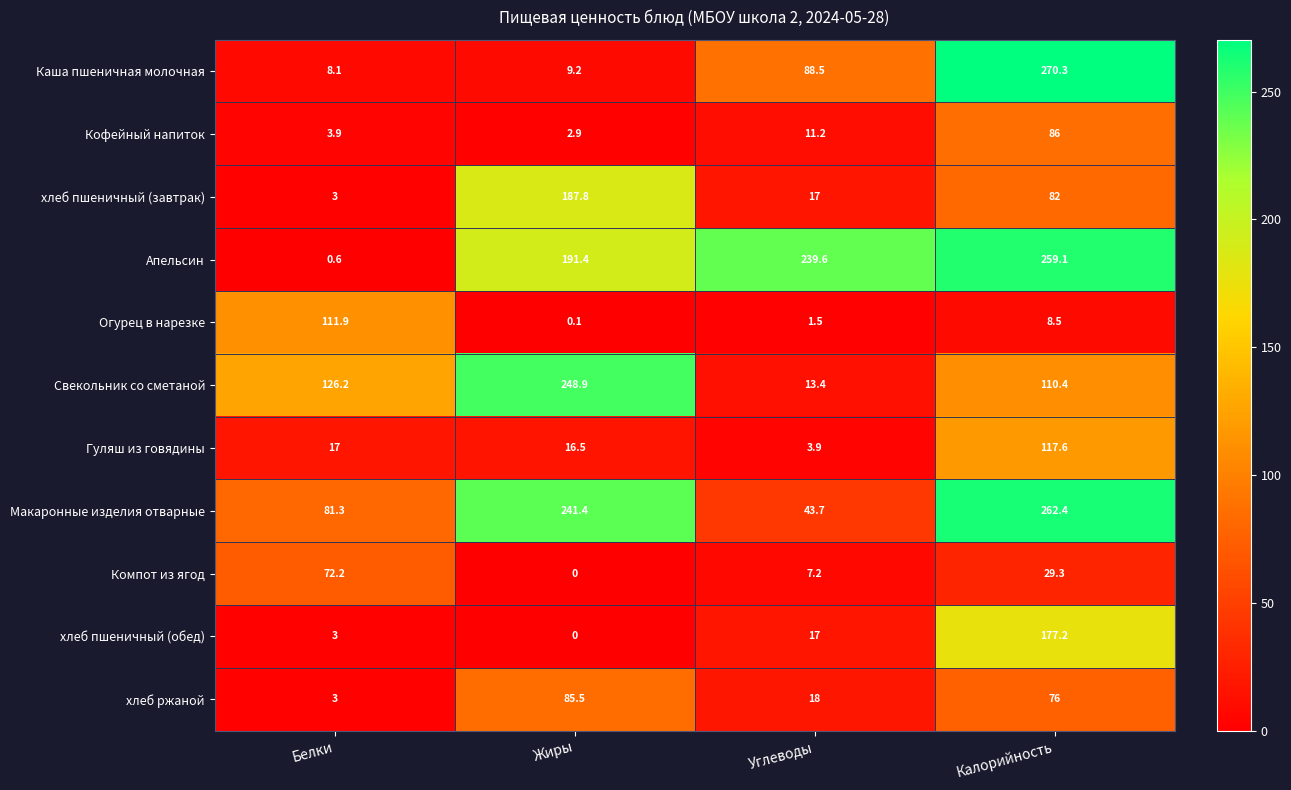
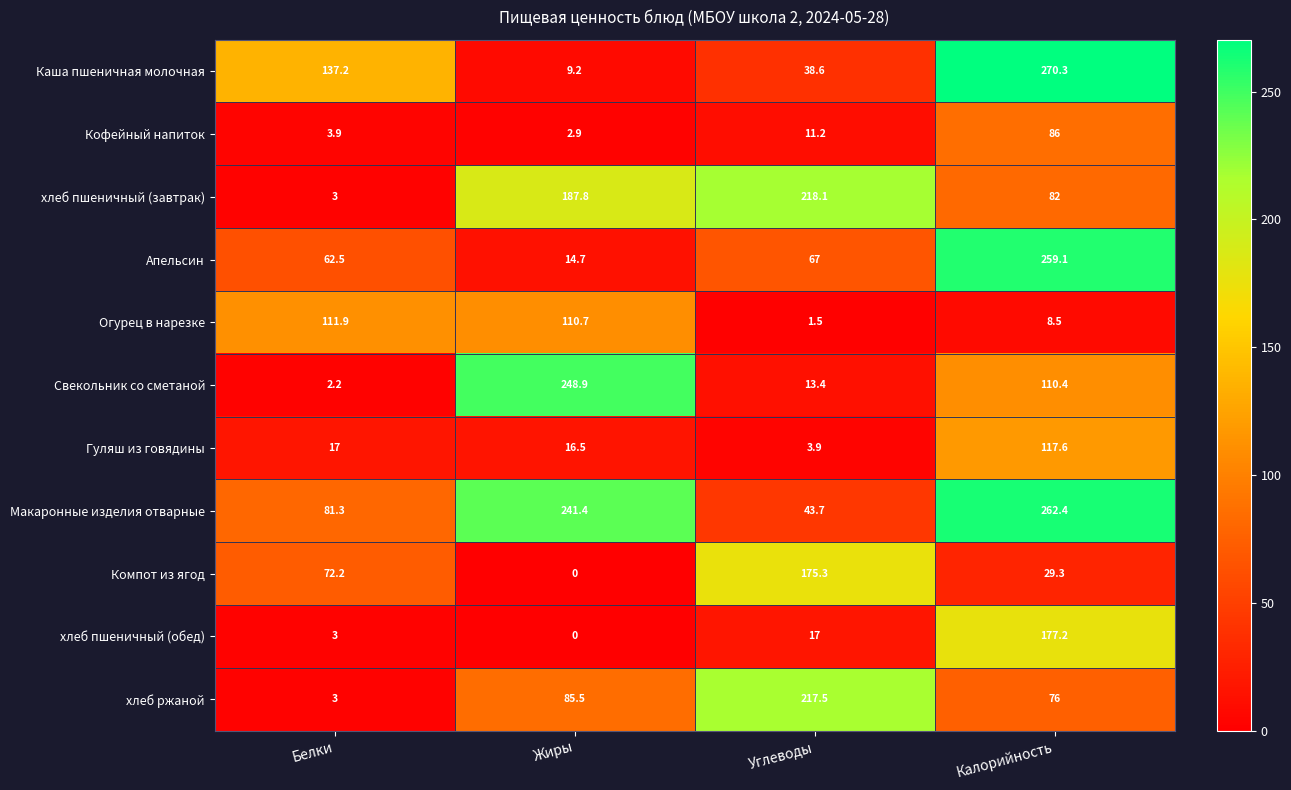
  {
    "Каша пшеничная молочная": {
-     "Белки": 8.1,
+     "Белки": 137.2,
      "Жиры": 9.2,
-     "Углеводы": 88.5,
+     "Углеводы": 38.6,
      "Калорийность": 270.3
    },
    "Кофейный напиток": {
      "Белки": 3.9,
      "Жиры": 2.9,
      "Углеводы": 11.2,
      "Калорийность": 86
    },
    "хлеб пшеничный (завтрак)": {
      "Белки": 3,
      "Жиры": 187.8,
-     "Углеводы": 17,
+     "Углеводы": 218.1,
      "Калорийность": 82
    },
    "Апельсин": {
-     "Белки": 0.6,
-     "Жиры": 191.4,
-     "Углеводы": 239.6,
+     "Белки": 62.5,
+     "Жиры": 14.7,
+     "Углеводы": 67,
      "Калорийность": 259.1
    },
    "Огурец в нарезке": {
      "Белки": 111.9,
-     "Жиры": 0.1,
+     "Жиры": 110.7,
      "Углеводы": 1.5,
      "Калорийность": 8.5
    },
    "Свекольник со сметаной": {
-     "Белки": 126.2,
+     "Белки": 2.2,
      "Жиры": 248.9,
      "Углеводы": 13.4,
      "Калорийность": 110.4
    },
    "Гуляш из говядины": {
      "Белки": 17,
      "Жиры": 16.5,
      "Углеводы": 3.9,
      "Калорийность": 117.6
    },
    "Макаронные изделия отварные": {
      "Белки": 81.3,
      "Жиры": 241.4,
      "Углеводы": 43.7,
      "Калорийность": 262.4
    },
    "Компот из ягод": {
      "Белки": 72.2,
      "Жиры": 0,
-     "Углеводы": 7.2,
+     "Углеводы": 175.3,
      "Калорийность": 29.3
    },
    "хлеб пшеничный (обед)": {
      "Белки": 3,
      "Жиры": 0,
      "Углеводы": 17,
      "Калорийность": 177.2
    },
    "хлеб ржаной": {
      "Белки": 3,
      "Жиры": 85.5,
-     "Углеводы": 18,
+     "Углеводы": 217.5,
      "Калорийность": 76
    }
  }
